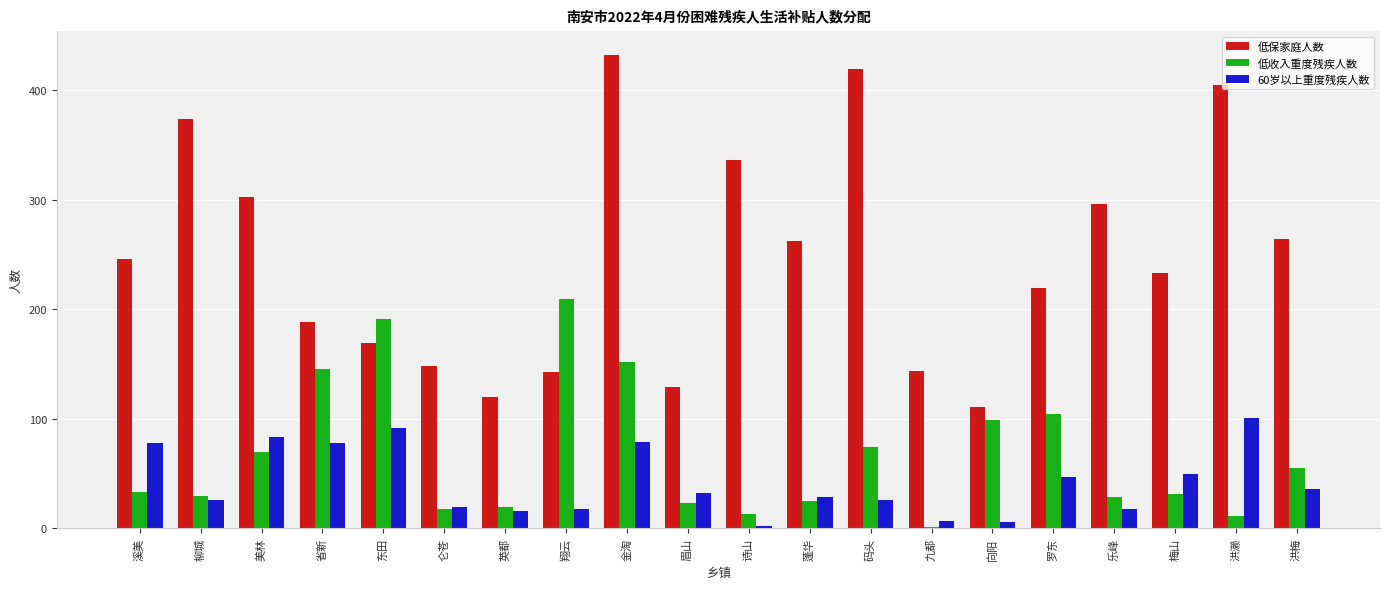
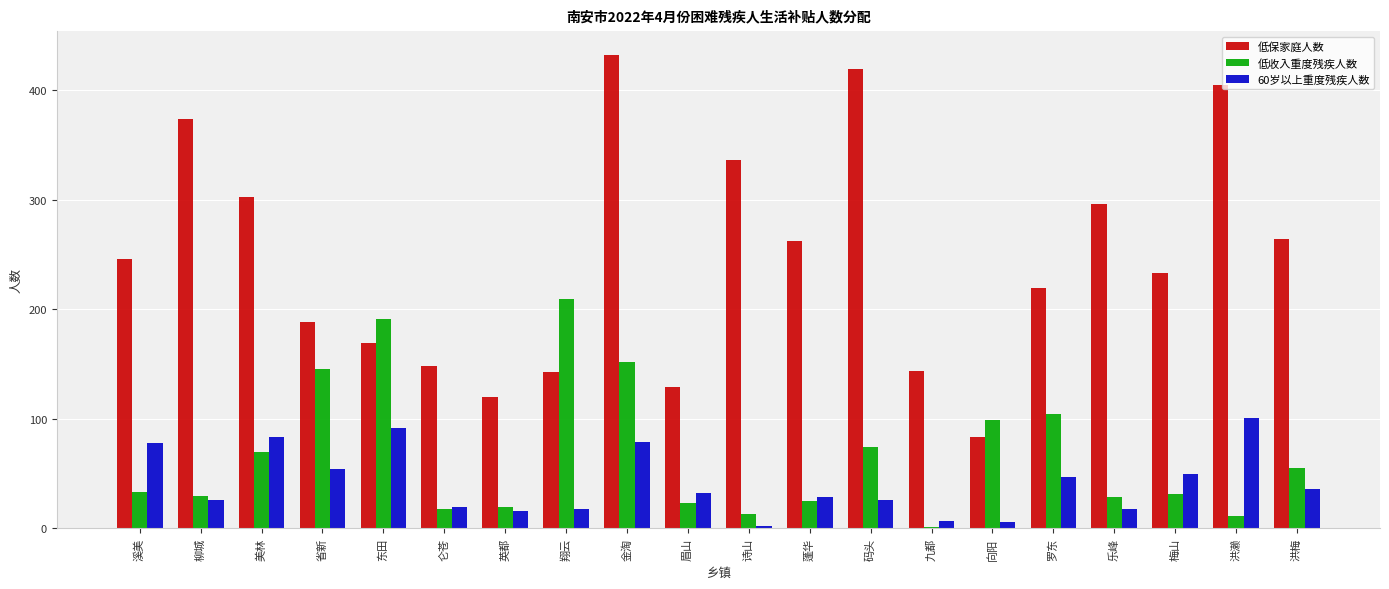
  {
    "低保家庭人数": {
      "溪美": 246,
      "柳城": 373,
      "美林": 302,
      "省新": 188,
      "东田": 169,
      "仑苍": 148,
      "英都": 120,
      "翔云": 143,
      "金淘": 432,
      "眉山": 129,
      "诗山": 336,
      "蓬华": 262,
      "码头": 419,
      "九都": 144,
-     "向阳": 111,
+     "向阳": 83,
      "罗东": 219,
      "乐峰": 296,
      "梅山": 233,
      "洪濑": 404,
      "洪梅": 264
    },
    "低收入重度残疾人数": {
      "溪美": 33,
      "柳城": 30,
      "美林": 70,
      "省新": 145,
      "东田": 191,
      "仑苍": 18,
      "英都": 20,
      "翔云": 209,
      "金淘": 152,
      "眉山": 23,
      "诗山": 13,
      "蓬华": 25,
      "码头": 74,
      "向阳": 99,
      "罗东": 104,
      "乐峰": 29,
      "梅山": 31,
      "洪濑": 11,
      "洪梅": 55
    },
    "60岁以上重度残疾人数": {
      "溪美": 78,
      "柳城": 26,
      "美林": 83,
-     "省新": 78,
+     "省新": 54,
      "东田": 92,
      "仑苍": 20,
      "英都": 16,
      "翔云": 18,
      "金淘": 79,
      "眉山": 32,
      "蓬华": 29,
      "码头": 26,
      "九都": 7,
      "向阳": 6,
      "罗东": 47,
      "乐峰": 18,
      "梅山": 50,
      "洪濑": 101,
      "洪梅": 36
    }
  }
